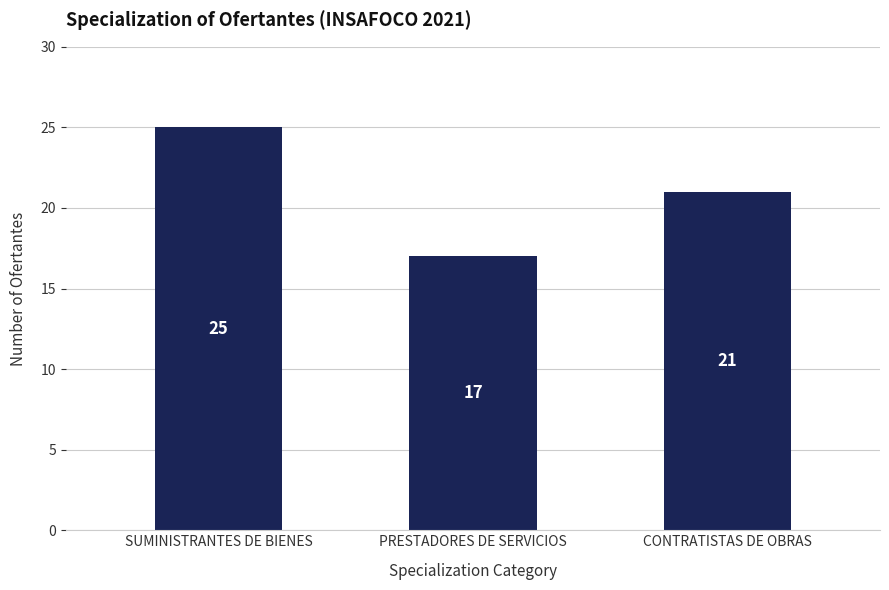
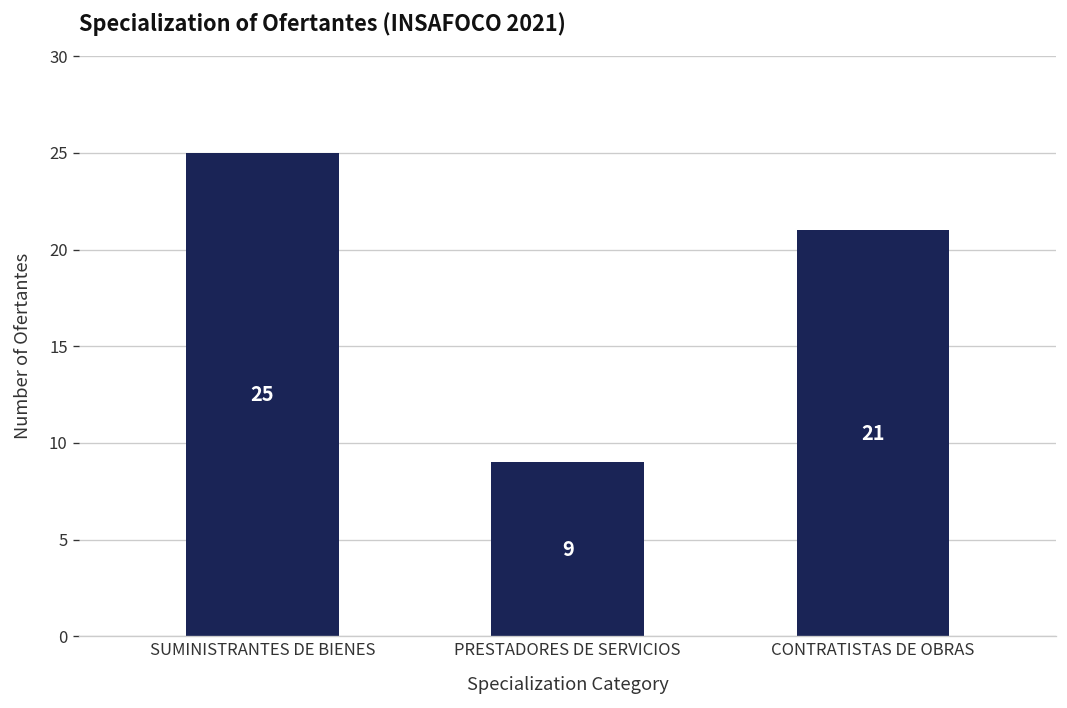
  {
    "SUMINISTRANTES DE BIENES": 25,
-   "PRESTADORES DE SERVICIOS": 17,
+   "PRESTADORES DE SERVICIOS": 9,
    "CONTRATISTAS DE OBRAS": 21
  }
